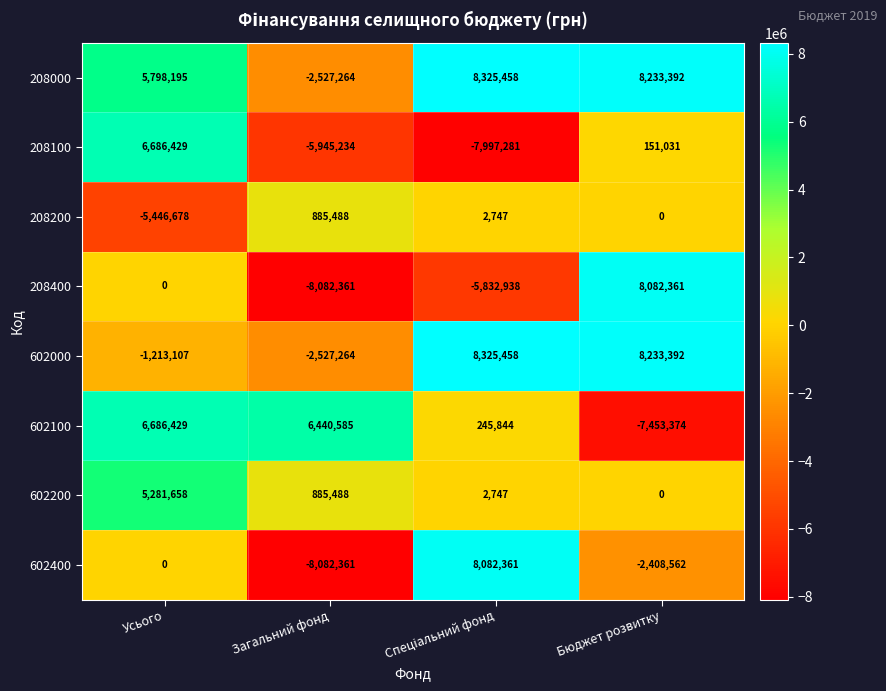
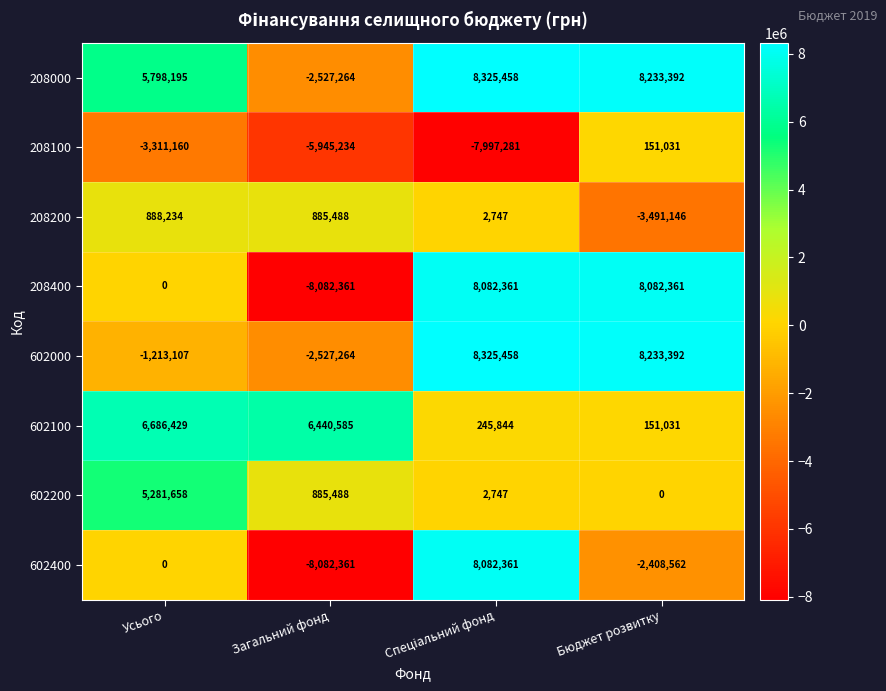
  {
    "208000": {
      "Усього": "5,798,195",
      "Загальний фонд": "-2,527,264",
      "Спеціальний фонд": "8,325,458",
      "Бюджет розвитку": "8,233,392"
    },
    "208100": {
-     "Усього": "6,686,429",
+     "Усього": "-3,311,160",
      "Загальний фонд": "-5,945,234",
      "Спеціальний фонд": "-7,997,281",
      "Бюджет розвитку": "151,031"
    },
    "208200": {
-     "Усього": "-5,446,678",
+     "Усього": "888,234",
      "Загальний фонд": "885,488",
      "Спеціальний фонд": "2,747",
-     "Бюджет розвитку": "0"
+     "Бюджет розвитку": "-3,491,146"
    },
    "208400": {
      "Усього": "0",
      "Загальний фонд": "-8,082,361",
-     "Спеціальний фонд": "-5,832,938",
+     "Спеціальний фонд": "8,082,361",
      "Бюджет розвитку": "8,082,361"
    },
    "602000": {
      "Усього": "-1,213,107",
      "Загальний фонд": "-2,527,264",
      "Спеціальний фонд": "8,325,458",
      "Бюджет розвитку": "8,233,392"
    },
    "602100": {
      "Усього": "6,686,429",
      "Загальний фонд": "6,440,585",
      "Спеціальний фонд": "245,844",
-     "Бюджет розвитку": "-7,453,374"
+     "Бюджет розвитку": "151,031"
    },
    "602200": {
      "Усього": "5,281,658",
      "Загальний фонд": "885,488",
      "Спеціальний фонд": "2,747",
      "Бюджет розвитку": "0"
    },
    "602400": {
      "Усього": "0",
      "Загальний фонд": "-8,082,361",
      "Спеціальний фонд": "8,082,361",
      "Бюджет розвитку": "-2,408,562"
    }
  }
